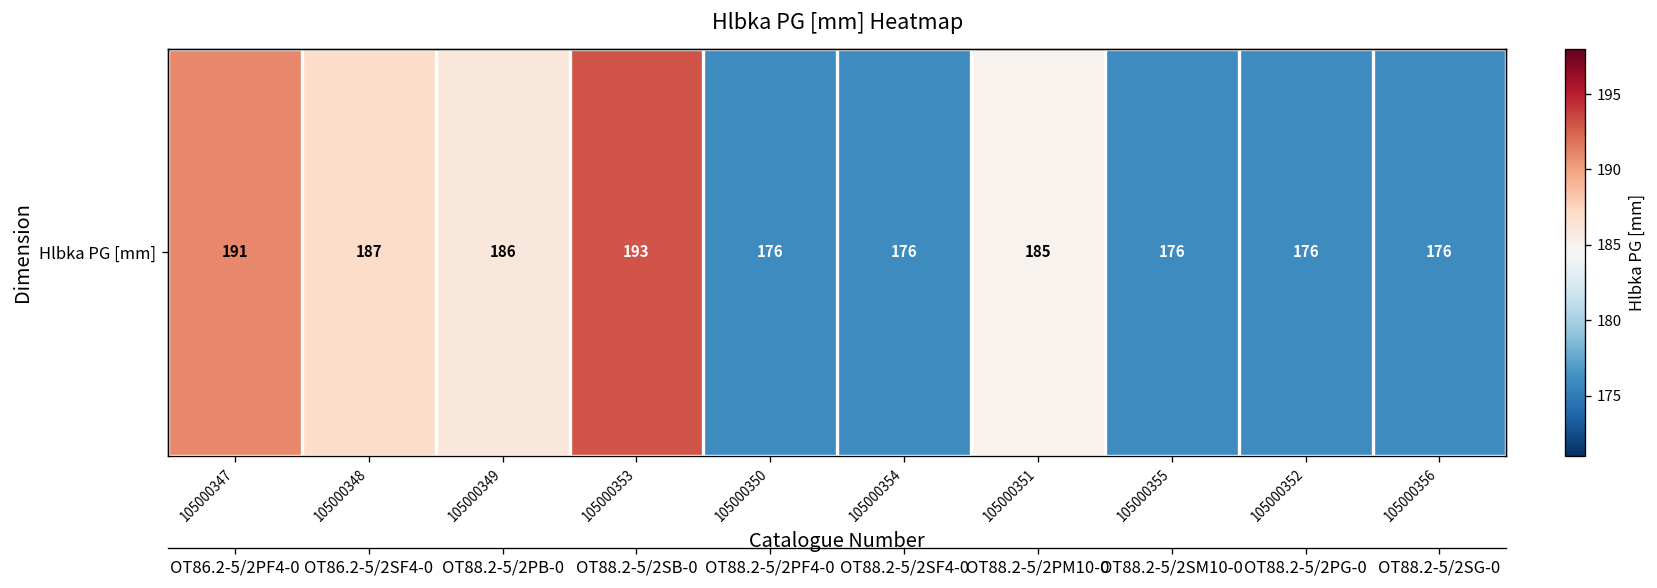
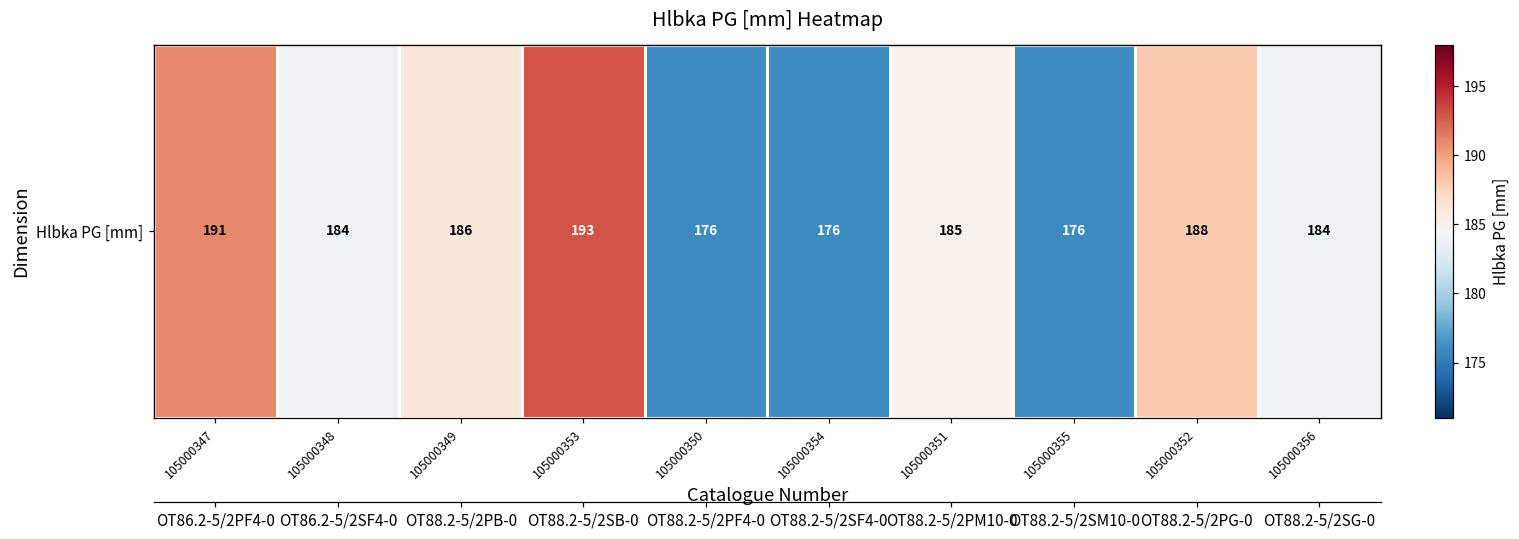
  {
    "Hlbka PG [mm]": {
      "105000347": 191,
-     "105000348": 187,
+     "105000348": 184,
      "105000349": 186,
      "105000353": 193,
      "105000350": 176,
      "105000354": 176,
      "105000351": 185,
      "105000355": 176,
-     "105000352": 176,
-     "105000356": 176
+     "105000352": 188,
+     "105000356": 184
    }
  }
